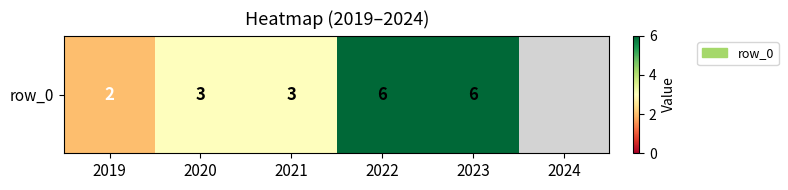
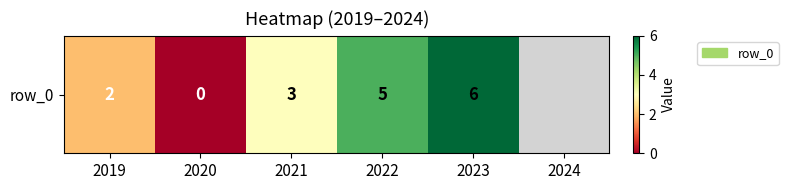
  {
    "row_0": {
      "2019": 2,
-     "2020": 3,
+     "2020": 0,
      "2021": 3,
-     "2022": 6,
+     "2022": 5,
      "2023": 6
    }
  }
